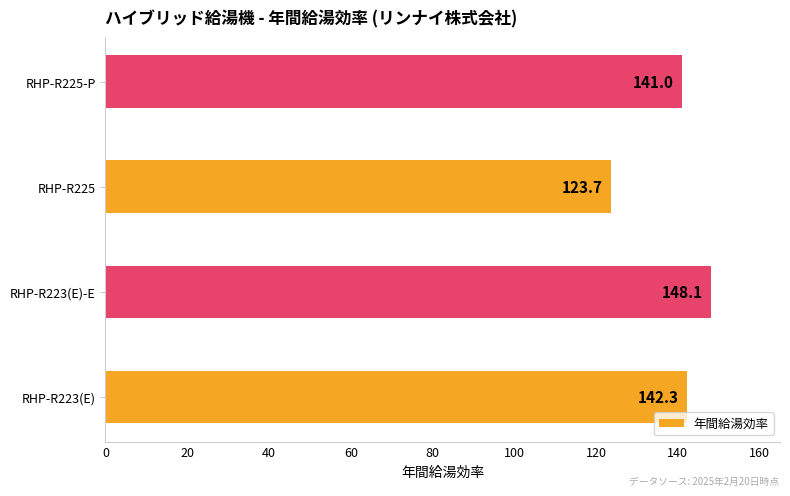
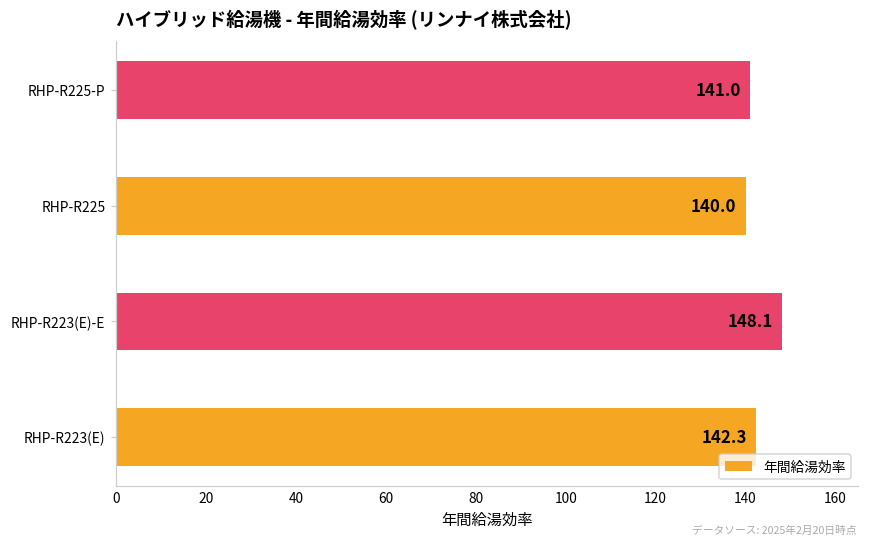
  {
    "RHP-R225-P": 141.0,
-   "RHP-R225": 123.7,
+   "RHP-R225": 140.0,
    "RHP-R223(E)-E": 148.1,
    "RHP-R223(E)": 142.3
  }
